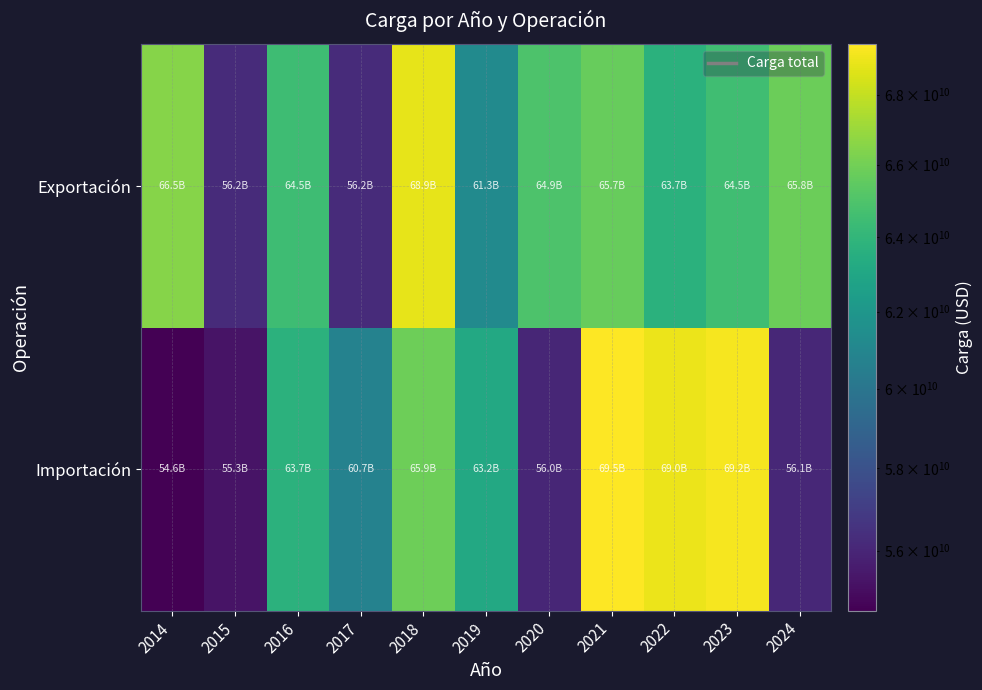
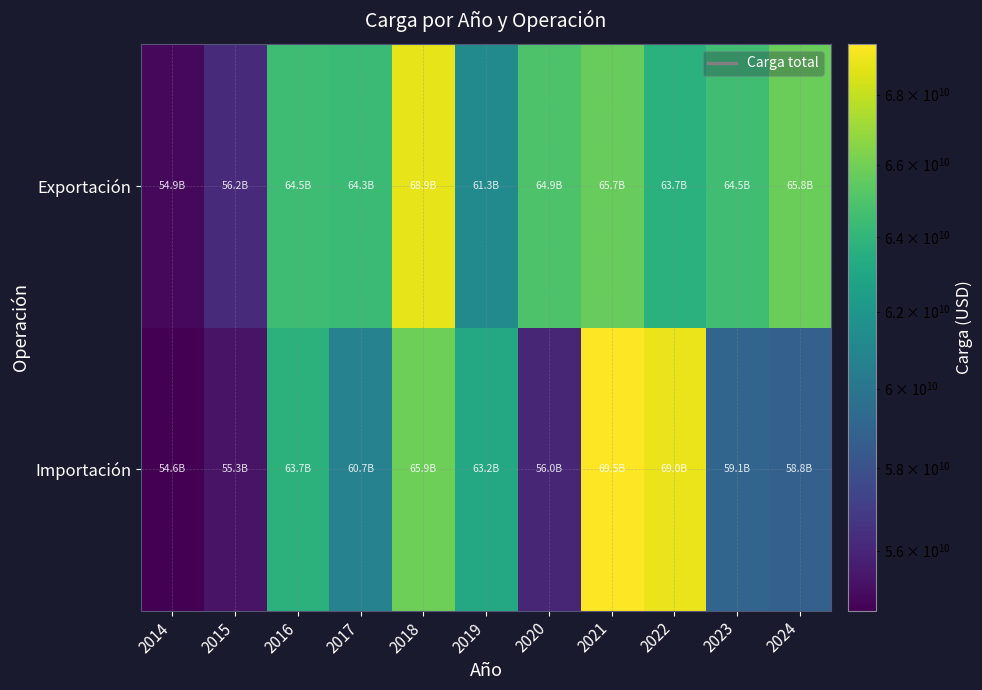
  {
    "Exportación": {
-     "2014": "66.5B",
+     "2014": "54.9B",
      "2015": "56.2B",
      "2016": "64.5B",
-     "2017": "56.2B",
+     "2017": "64.3B",
      "2018": "68.9B",
      "2019": "61.3B",
      "2020": "64.9B",
      "2021": "65.7B",
      "2022": "63.7B",
      "2023": "64.5B",
      "2024": "65.8B"
    },
    "Importación": {
      "2014": "54.6B",
      "2015": "55.3B",
      "2016": "63.7B",
      "2017": "60.7B",
      "2018": "65.9B",
      "2019": "63.2B",
      "2020": "56.0B",
      "2021": "69.5B",
      "2022": "69.0B",
-     "2023": "69.2B",
-     "2024": "56.1B"
+     "2023": "59.1B",
+     "2024": "58.8B"
    }
  }
